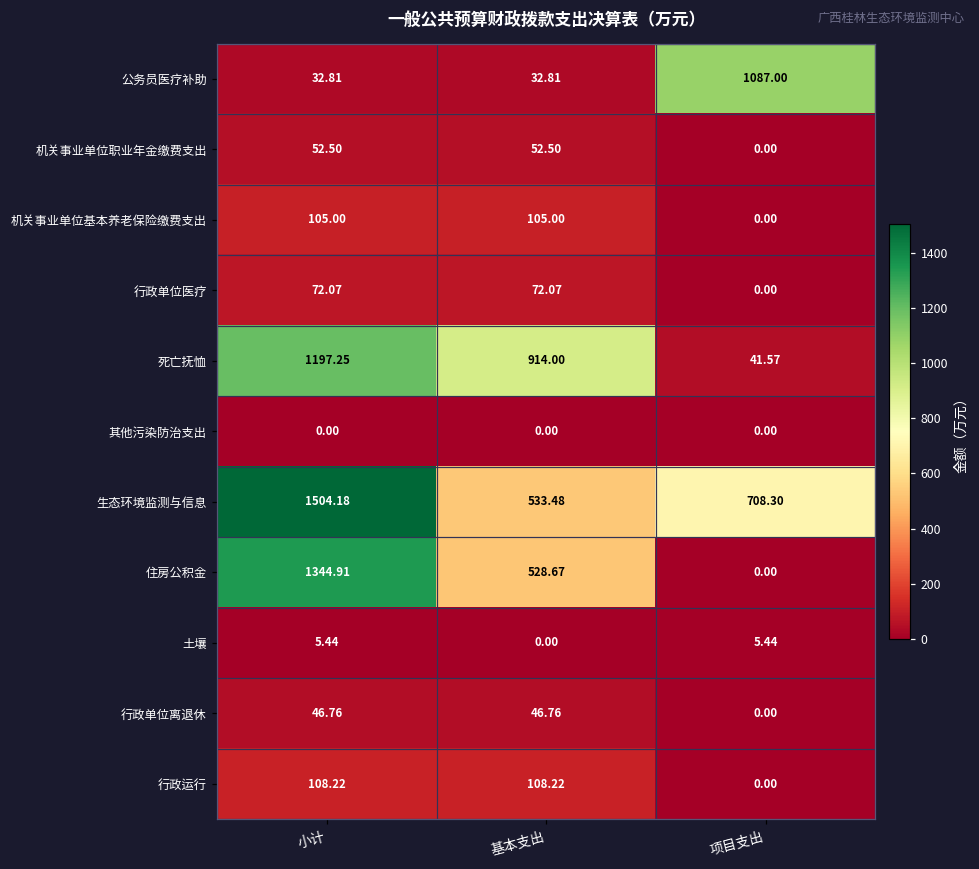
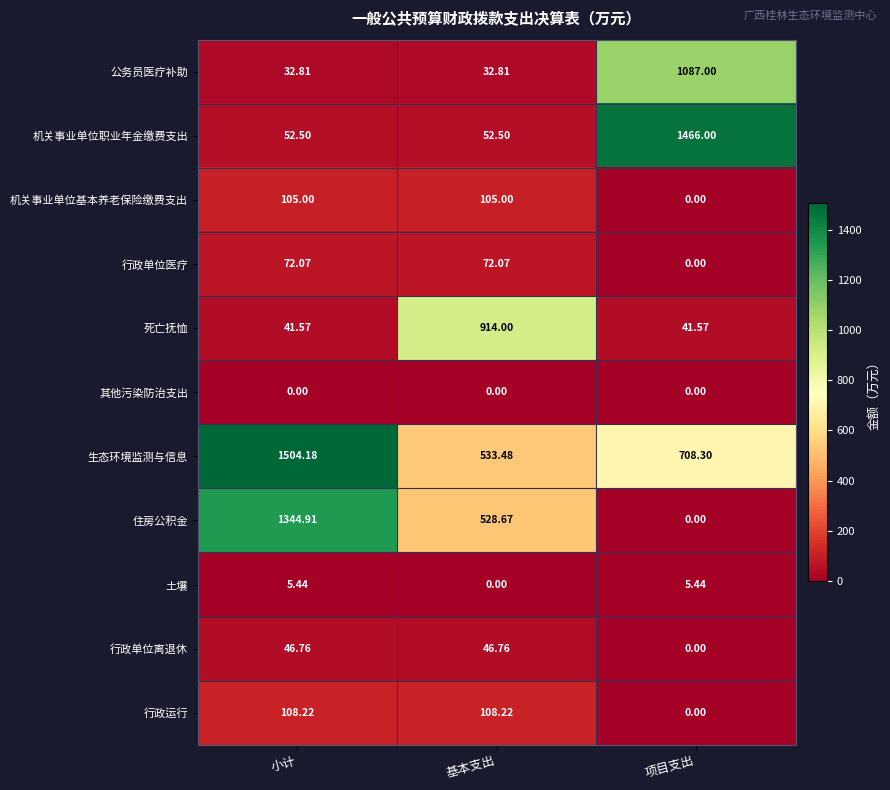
  {
    "公务员医疗补助": {
      "小计": 32.81,
      "基本支出": 32.81,
      "项目支出": 1087.00
    },
    "机关事业单位职业年金缴费支出": {
      "小计": 52.50,
      "基本支出": 52.50,
-     "项目支出": 0.00
+     "项目支出": 1466.00
    },
    "机关事业单位基本养老保险缴费支出": {
      "小计": 105.00,
      "基本支出": 105.00,
      "项目支出": 0.00
    },
    "行政单位医疗": {
      "小计": 72.07,
      "基本支出": 72.07,
      "项目支出": 0.00
    },
    "死亡抚恤": {
-     "小计": 1197.25,
+     "小计": 41.57,
      "基本支出": 914.00,
      "项目支出": 41.57
    },
    "其他污染防治支出": {
      "小计": 0.00,
      "基本支出": 0.00,
      "项目支出": 0.00
    },
    "生态环境监测与信息": {
      "小计": 1504.18,
      "基本支出": 533.48,
      "项目支出": 708.30
    },
    "住房公积金": {
      "小计": 1344.91,
      "基本支出": 528.67,
      "项目支出": 0.00
    },
    "土壤": {
      "小计": 5.44,
      "基本支出": 0.00,
      "项目支出": 5.44
    },
    "行政单位离退休": {
      "小计": 46.76,
      "基本支出": 46.76,
      "项目支出": 0.00
    },
    "行政运行": {
      "小计": 108.22,
      "基本支出": 108.22,
      "项目支出": 0.00
    }
  }
